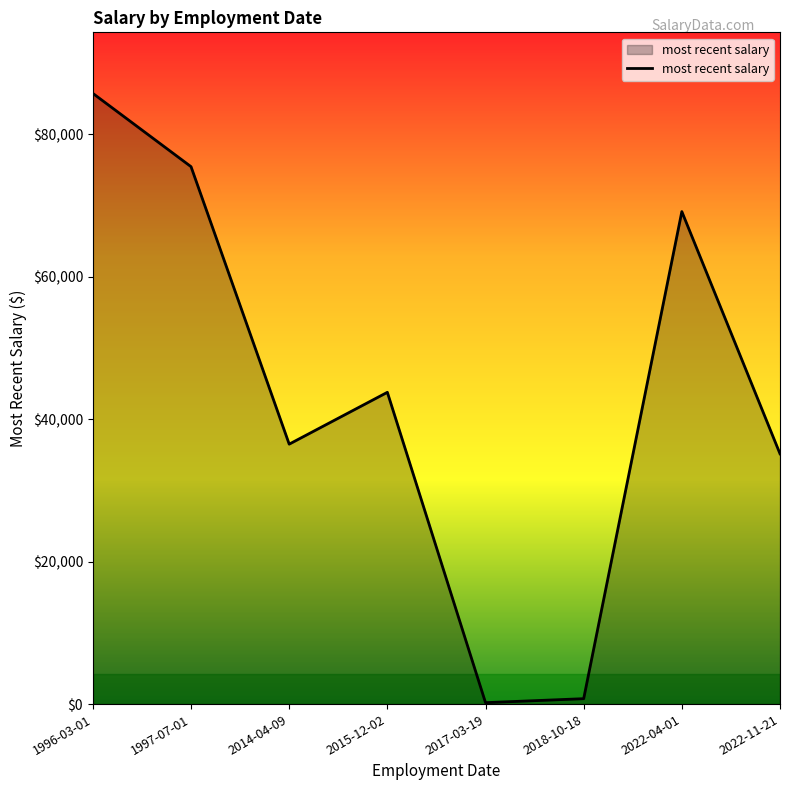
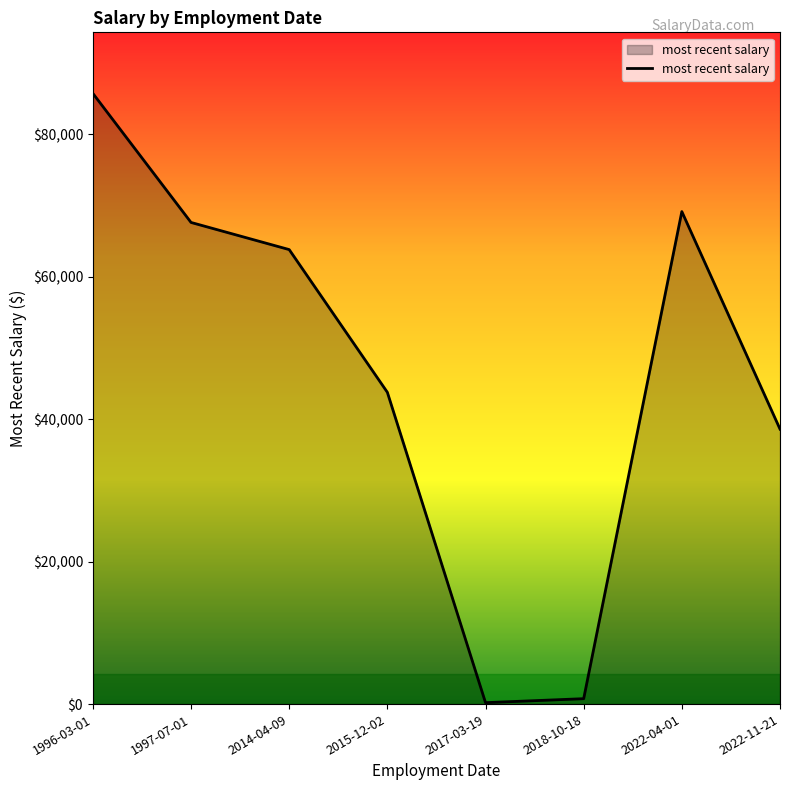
  {
    "1996-03-01": "$86,000",
-   "1997-07-01": "$75,000",
-   "2014-04-09": "$36,000",
+   "1997-07-01": "$68,000",
+   "2014-04-09": "$64,000",
    "2015-12-02": "$44,000",
    "2022-04-01": "$69,000",
-   "2022-11-21": "$35,000"
+   "2022-11-21": "$39,000"
  }
